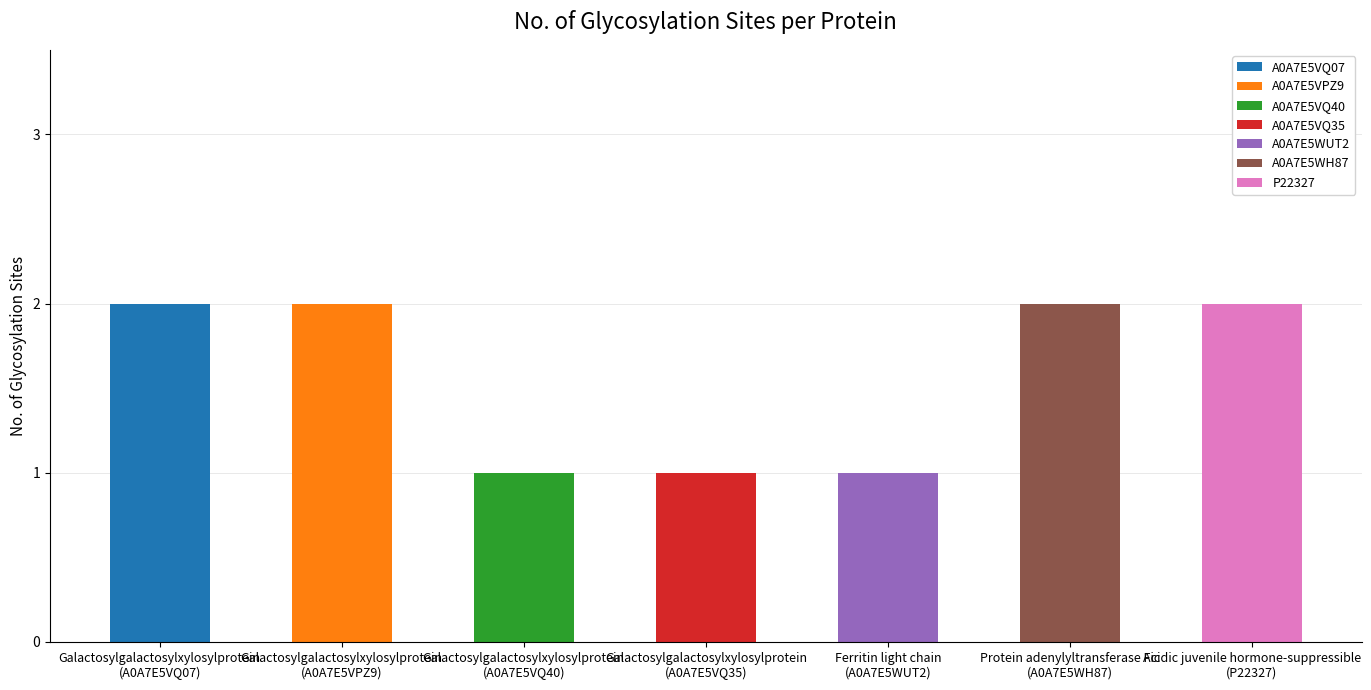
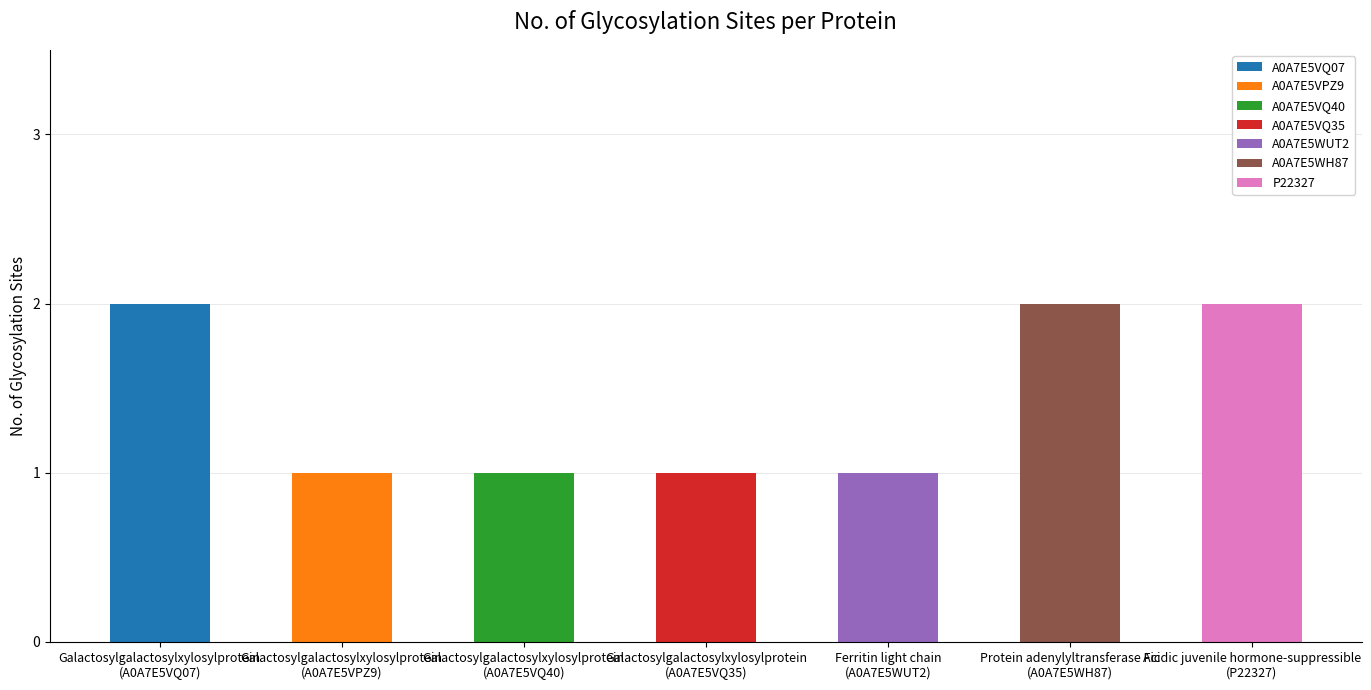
  {
    "Galactosylgalactosylxylosylprotein (A0A7E5VQ07)": 2,
-   "Galactosylgalactosylxylosylprotein (A0A7E5VPZ9)": 2,
+   "Galactosylgalactosylxylosylprotein (A0A7E5VPZ9)": 1,
    "Galactosylgalactosylxylosylprotein (A0A7E5VQ40)": 1,
    "Galactosylgalactosylxylosylprotein (A0A7E5VQ35)": 1,
    "Ferritin light chain (A0A7E5WUT2)": 1,
    "Protein adenylyltransferase Fic (A0A7E5WH87)": 2,
    "Acidic juvenile hormone-suppressible (P22327)": 2
  }
